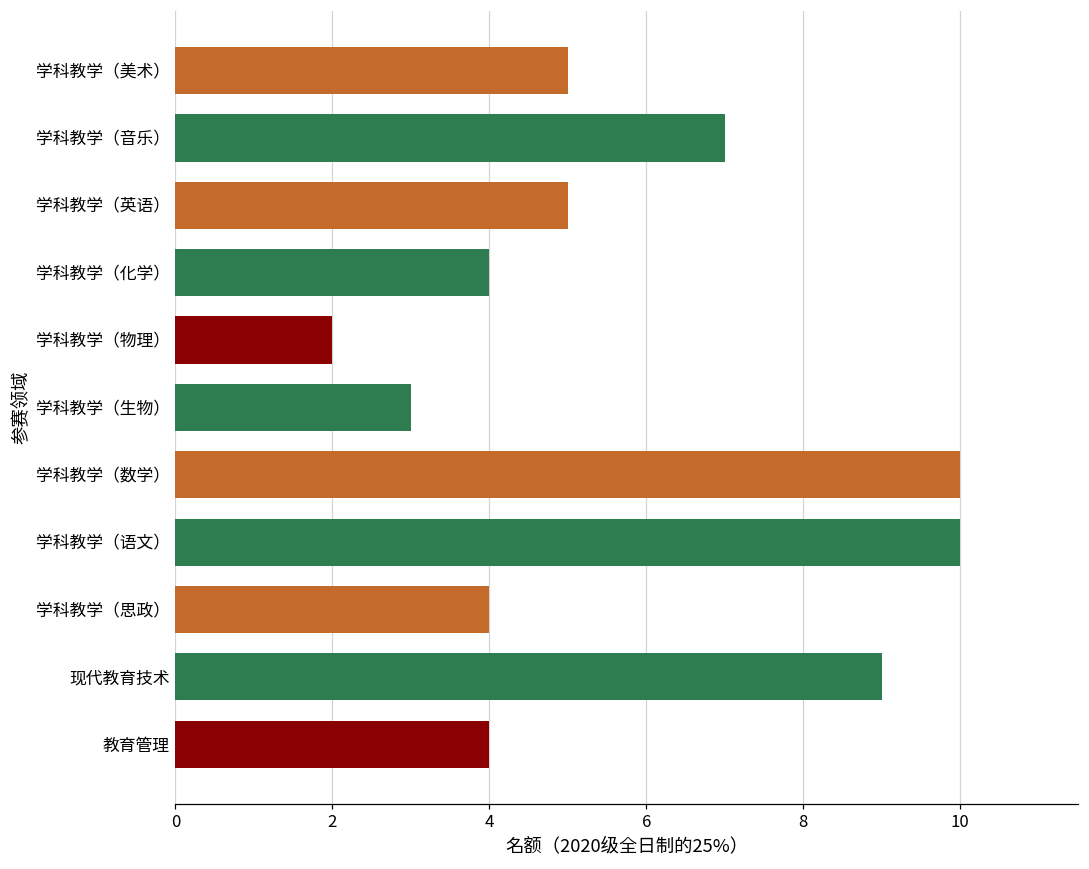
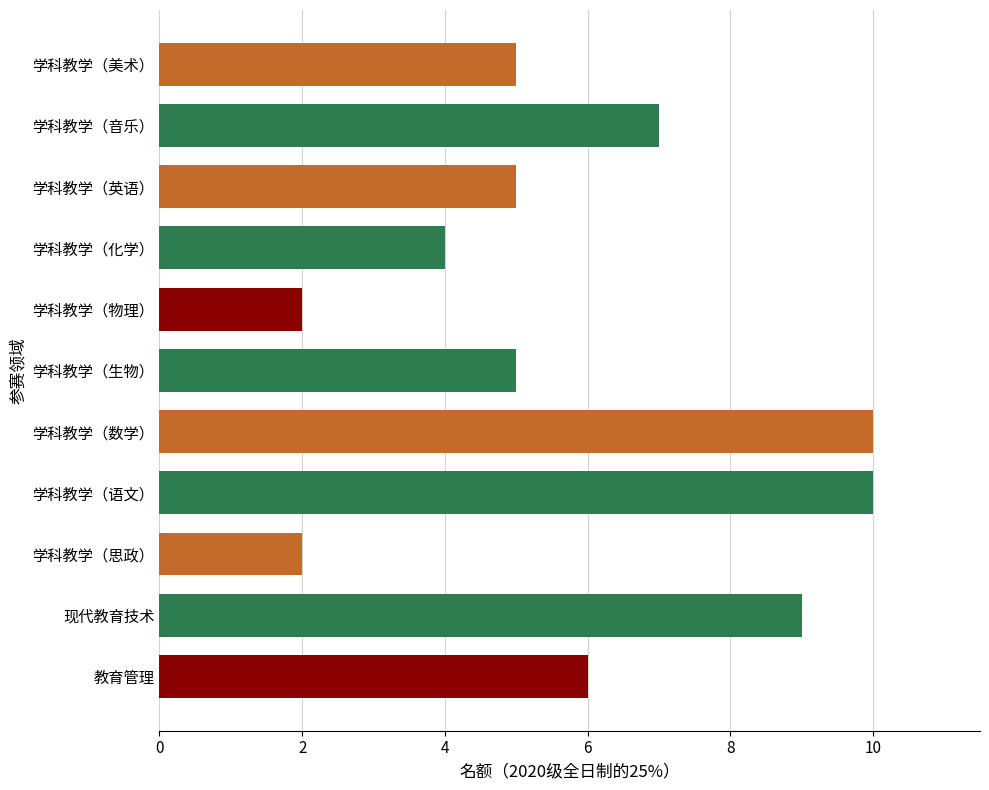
  {
    "学科教学（美术）": 5,
    "学科教学（音乐）": 7,
    "学科教学（英语）": 5,
    "学科教学（化学）": 4,
    "学科教学（物理）": 2,
-   "学科教学（生物）": 3,
+   "学科教学（生物）": 5,
    "学科教学（数学）": 10,
    "学科教学（语文）": 10,
-   "学科教学（思政）": 4,
+   "学科教学（思政）": 2,
    "现代教育技术": 9,
-   "教育管理": 4
+   "教育管理": 6
  }
